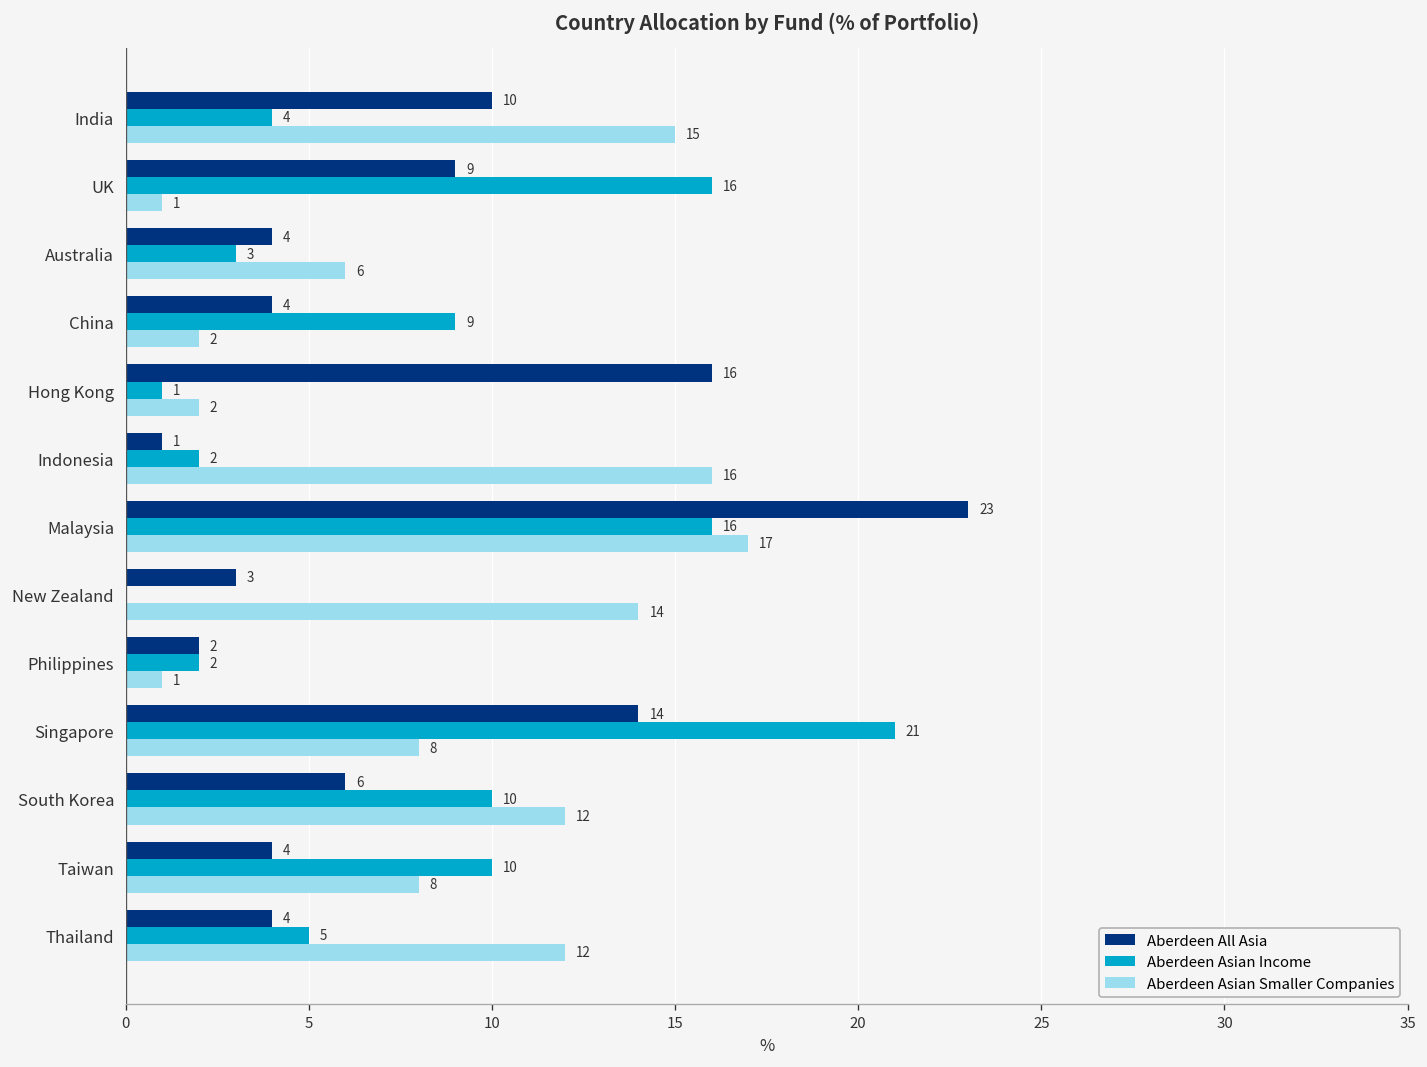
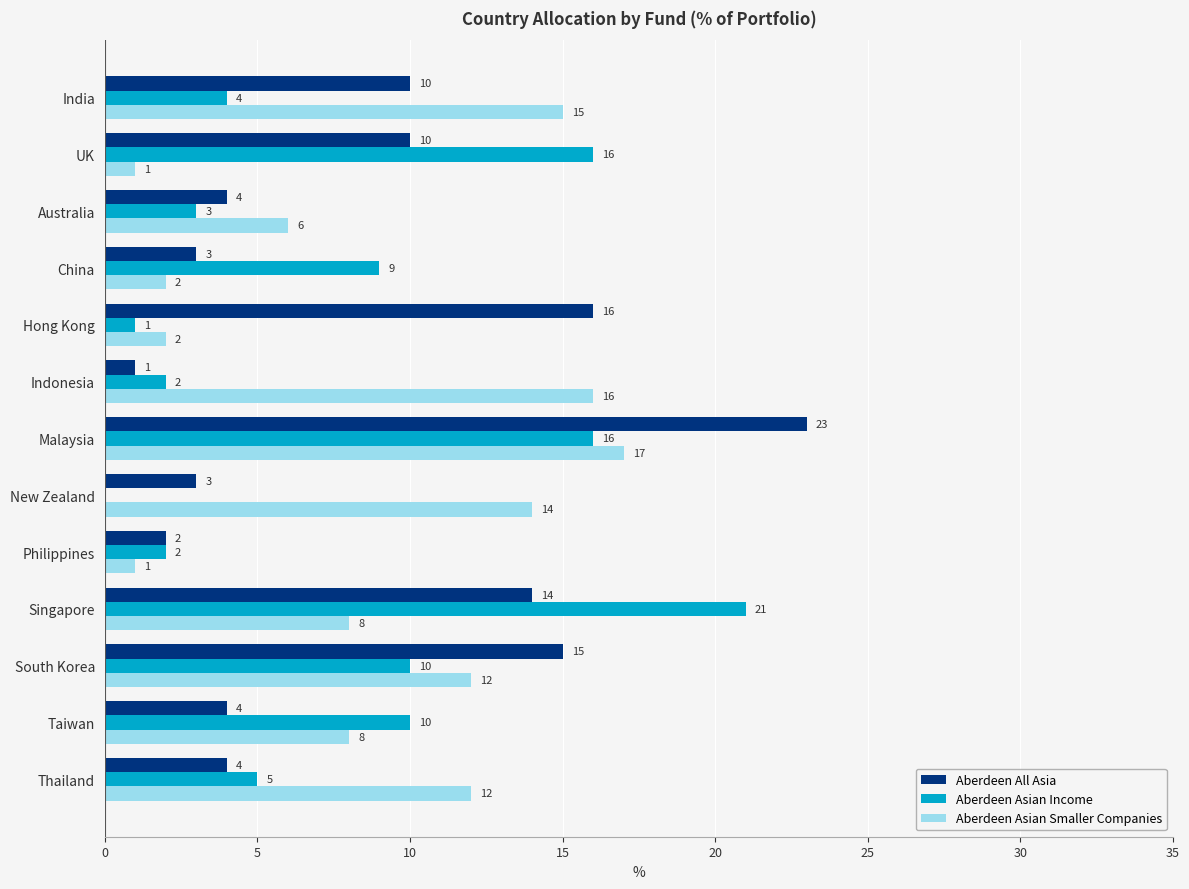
  {
    "Aberdeen All Asia": {
      "India": 10,
-     "UK": 9,
+     "UK": 10,
      "Australia": 4,
-     "China": 4,
+     "China": 3,
      "Hong Kong": 16,
      "Indonesia": 1,
      "Malaysia": 23,
      "New Zealand": 3,
      "Philippines": 2,
      "Singapore": 14,
-     "South Korea": 6,
+     "South Korea": 15,
      "Taiwan": 4,
      "Thailand": 4
    },
    "Aberdeen Asian Income": {
      "India": 4,
      "UK": 16,
      "Australia": 3,
      "China": 9,
      "Hong Kong": 1,
      "Indonesia": 2,
      "Malaysia": 16,
      "Philippines": 2,
      "Singapore": 21,
      "South Korea": 10,
      "Taiwan": 10,
      "Thailand": 5
    },
    "Aberdeen Asian Smaller Companies": {
      "India": 15,
      "UK": 1,
      "Australia": 6,
      "China": 2,
      "Hong Kong": 2,
      "Indonesia": 16,
      "Malaysia": 17,
      "New Zealand": 14,
      "Philippines": 1,
      "Singapore": 8,
      "South Korea": 12,
      "Taiwan": 8,
      "Thailand": 12
    }
  }
